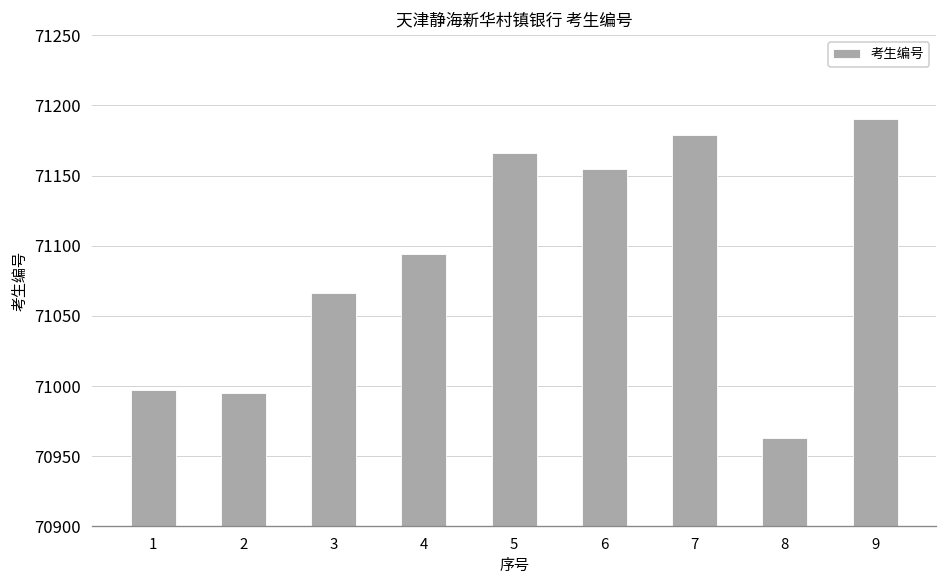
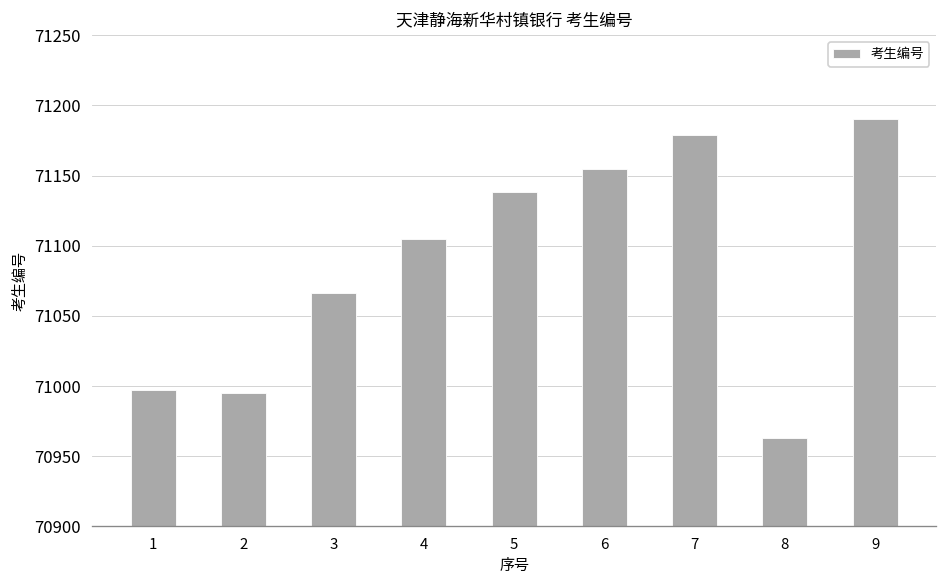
  {
    "1": 70997,
    "2": 70995,
    "3": 71066,
-   "4": 71094,
-   "5": 71166,
+   "4": 71105,
+   "5": 71138,
    "6": 71155,
    "7": 71179,
    "8": 70963,
    "9": 71190
  }
